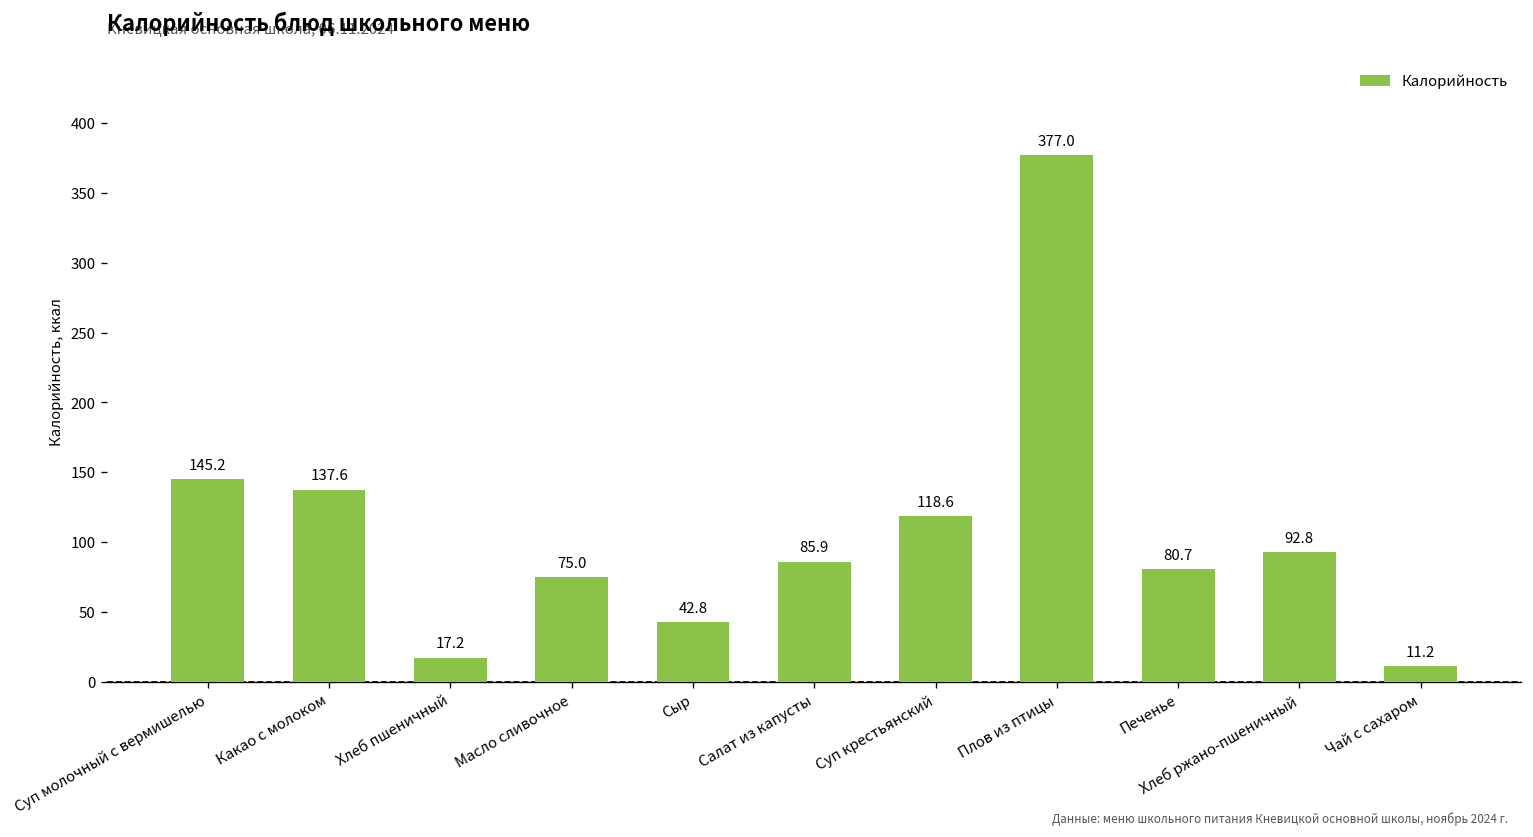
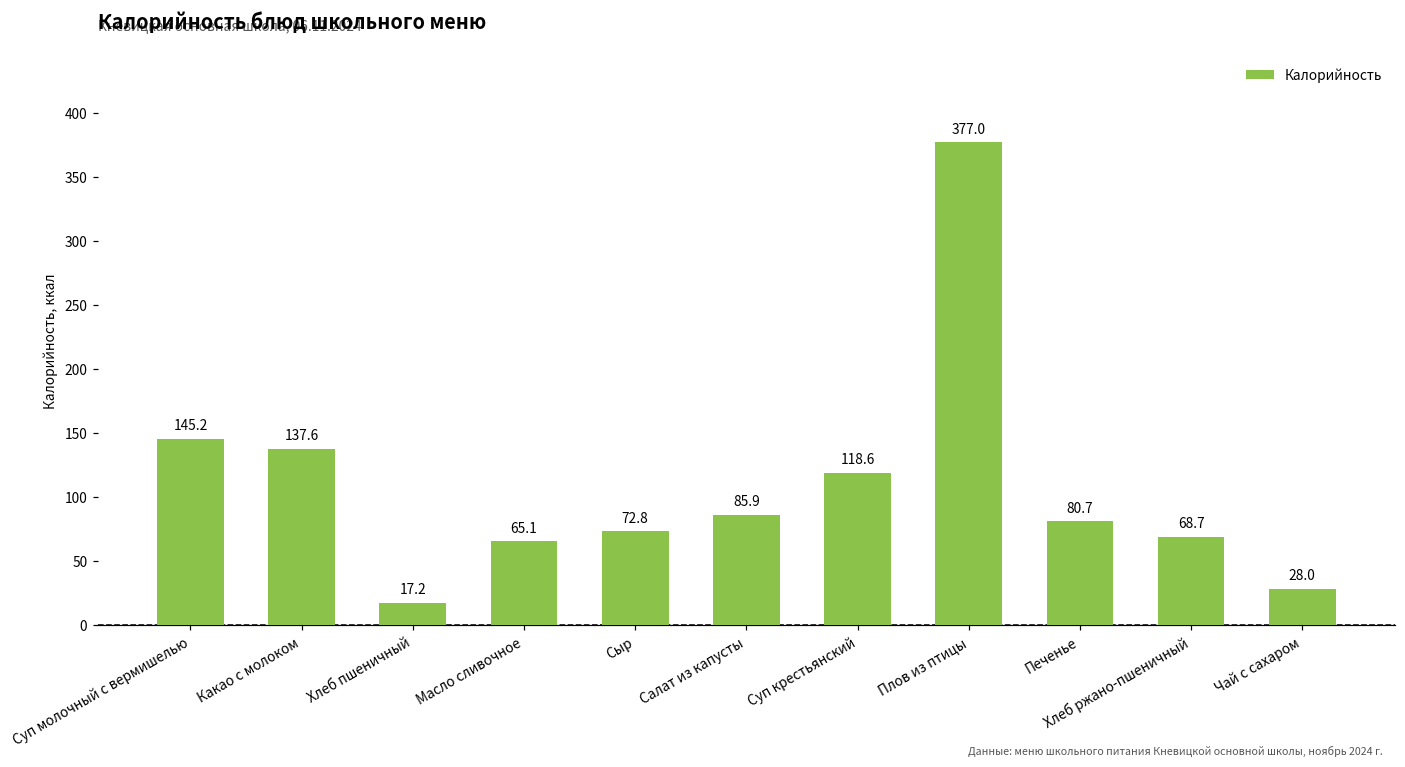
  {
    "Суп молочный с вермишелью": 145.2,
    "Какао с молоком": 137.6,
    "Хлеб пшеничный": 17.2,
-   "Масло сливочное": 75.0,
-   "Сыр": 42.8,
+   "Масло сливочное": 65.1,
+   "Сыр": 72.8,
    "Салат из капусты": 85.9,
    "Суп крестьянский": 118.6,
    "Плов из птицы": 377.0,
    "Печенье": 80.7,
-   "Хлеб ржано-пшеничный": 92.8,
-   "Чай с сахаром": 11.2
+   "Хлеб ржано-пшеничный": 68.7,
+   "Чай с сахаром": 28.0
  }
